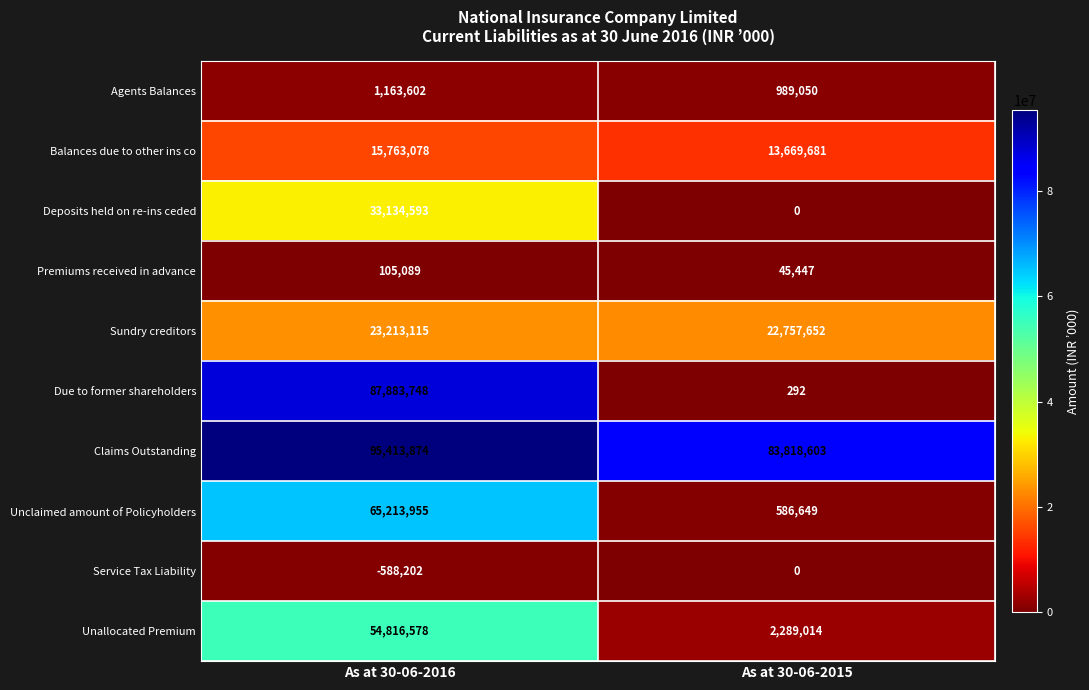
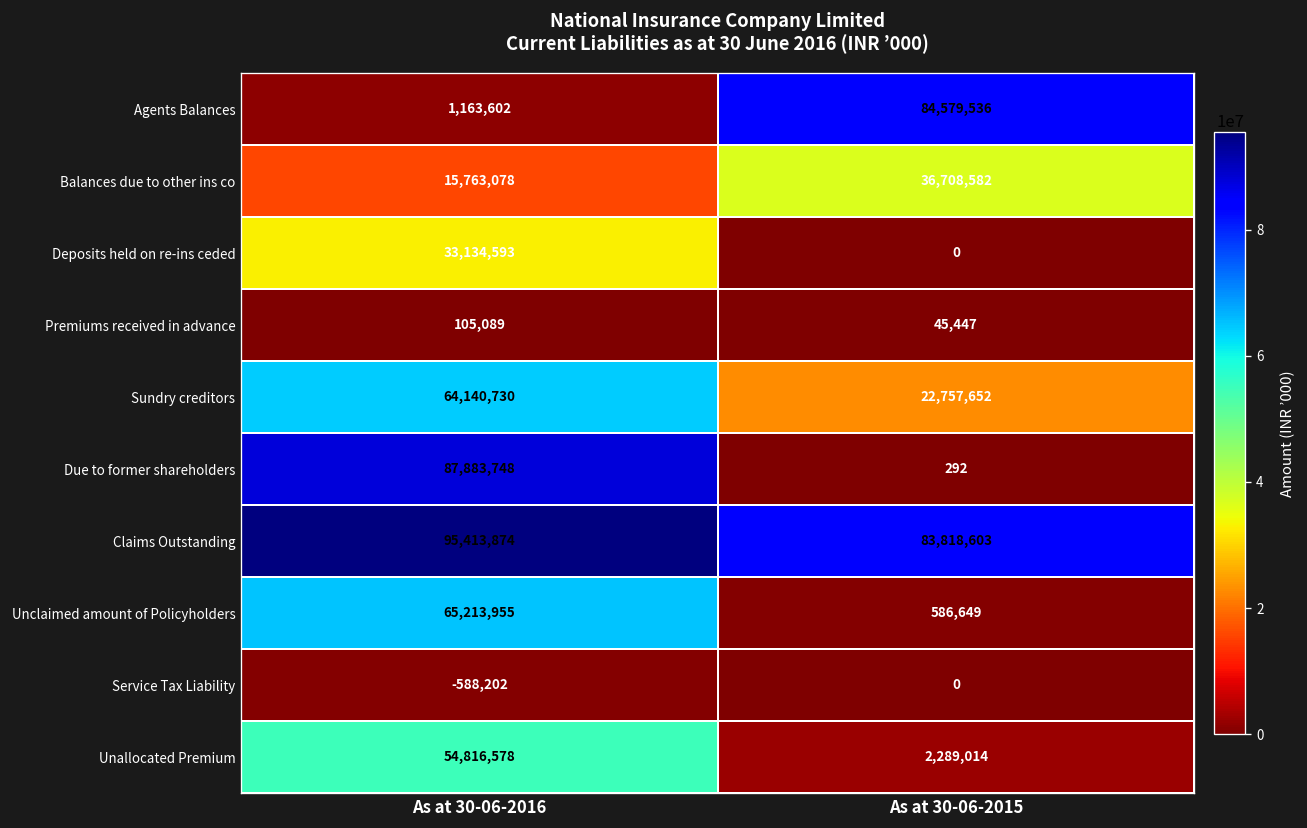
  {
    "Agents Balances": {
      "As at 30-06-2016": "1,163,602",
-     "As at 30-06-2015": "989,050"
+     "As at 30-06-2015": "84,579,536"
    },
    "Balances due to other ins co": {
      "As at 30-06-2016": "15,763,078",
-     "As at 30-06-2015": "13,669,681"
+     "As at 30-06-2015": "36,708,582"
    },
    "Deposits held on re-ins ceded": {
      "As at 30-06-2016": "33,134,593",
      "As at 30-06-2015": "0"
    },
    "Premiums received in advance": {
      "As at 30-06-2016": "105,089",
      "As at 30-06-2015": "45,447"
    },
    "Sundry creditors": {
-     "As at 30-06-2016": "23,213,115",
+     "As at 30-06-2016": "64,140,730",
      "As at 30-06-2015": "22,757,652"
    },
    "Due to former shareholders": {
      "As at 30-06-2016": "87,883,748",
      "As at 30-06-2015": "292"
    },
    "Claims Outstanding": {
      "As at 30-06-2016": "95,413,874",
      "As at 30-06-2015": "83,818,603"
    },
    "Unclaimed amount of Policyholders": {
      "As at 30-06-2016": "65,213,955",
      "As at 30-06-2015": "586,649"
    },
    "Service Tax Liability": {
      "As at 30-06-2016": "-588,202",
      "As at 30-06-2015": "0"
    },
    "Unallocated Premium": {
      "As at 30-06-2016": "54,816,578",
      "As at 30-06-2015": "2,289,014"
    }
  }
